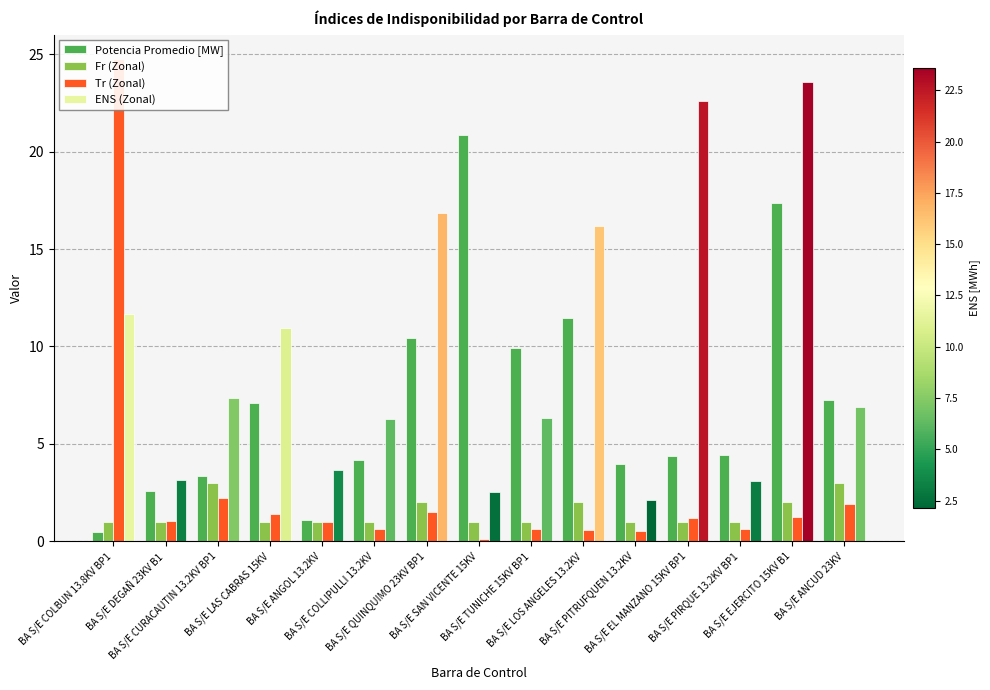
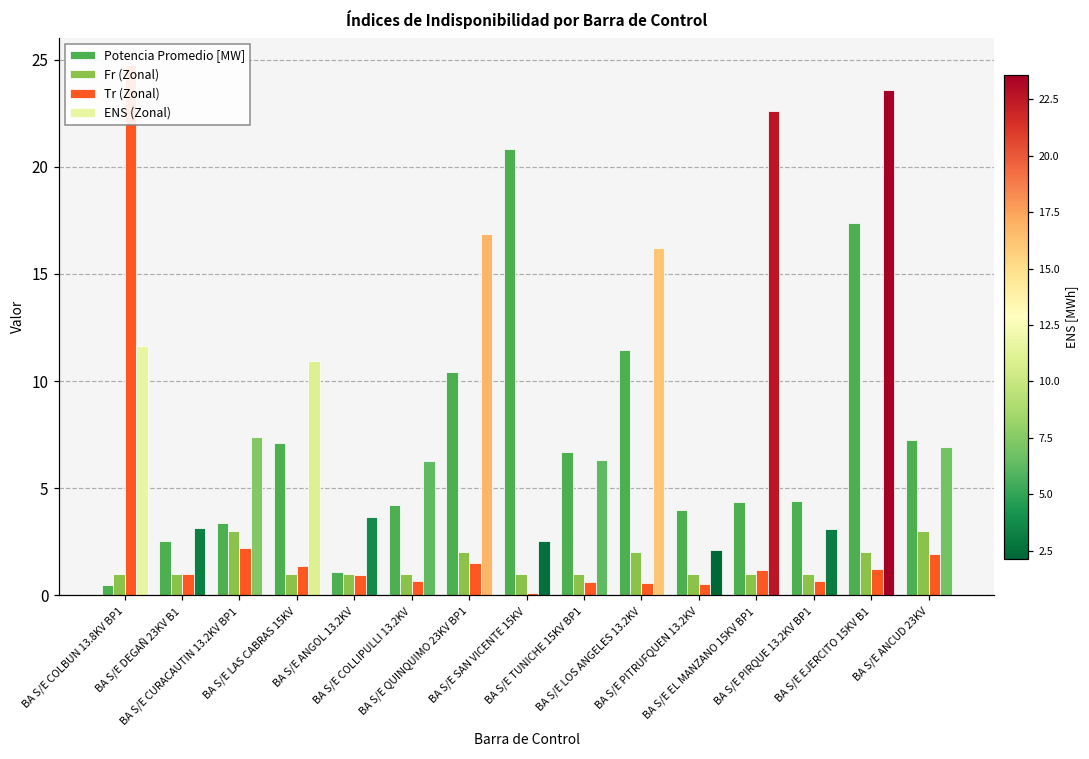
  {
    "Potencia Promedio [MW]": {
      "BA S/E COLBUN 13.8KV BP1": 0.5,
      "BA S/E DEGAÑ 23KV B1": 2.6,
      "BA S/E CURACAUTIN 13.2KV BP1": 3.4,
      "BA S/E LAS CABRAS 15KV": 7.1,
      "BA S/E ANGOL 13.2KV": 1.1,
      "BA S/E COLLIPULLI 13.2KV": 4.2,
      "BA S/E QUINQUIMO 23KV BP1": 10.4,
      "BA S/E SAN VICENTE 15KV": 20.9,
-     "BA S/E TUNICHE 15KV BP1": 9.9,
+     "BA S/E TUNICHE 15KV BP1": 6.7,
      "BA S/E LOS ANGELES 13.2KV": 11.5,
      "BA S/E PITRUFQUEN 13.2KV": 4.0,
      "BA S/E EL MANZANO 15KV BP1": 4.4,
      "BA S/E PIRQUE 13.2KV BP1": 4.4,
      "BA S/E EJERCITO 15KV B1": 17.4,
      "BA S/E ANCUD 23KV": 7.2
    },
    "Fr (Zonal)": {
      "BA S/E COLBUN 13.8KV BP1": 1.0,
      "BA S/E DEGAÑ 23KV B1": 1.0,
      "BA S/E CURACAUTIN 13.2KV BP1": 3.0,
      "BA S/E LAS CABRAS 15KV": 1.0,
      "BA S/E ANGOL 13.2KV": 1.0,
      "BA S/E COLLIPULLI 13.2KV": 1.0,
      "BA S/E QUINQUIMO 23KV BP1": 2.0,
      "BA S/E SAN VICENTE 15KV": 1.0,
      "BA S/E TUNICHE 15KV BP1": 1.0,
      "BA S/E LOS ANGELES 13.2KV": 2.0,
      "BA S/E PITRUFQUEN 13.2KV": 1.0,
      "BA S/E EL MANZANO 15KV BP1": 1.0,
      "BA S/E PIRQUE 13.2KV BP1": 1.0,
      "BA S/E EJERCITO 15KV B1": 2.0,
      "BA S/E ANCUD 23KV": 3.0
    },
    "Tr (Zonal)": {
      "BA S/E DEGAÑ 23KV B1": 1.0,
      "BA S/E CURACAUTIN 13.2KV BP1": 2.2,
      "BA S/E LAS CABRAS 15KV": 1.4,
      "BA S/E ANGOL 13.2KV": 1.0,
      "BA S/E COLLIPULLI 13.2KV": 0.6,
      "BA S/E QUINQUIMO 23KV BP1": 1.5,
      "BA S/E TUNICHE 15KV BP1": 0.6,
      "BA S/E LOS ANGELES 13.2KV": 0.6,
      "BA S/E PITRUFQUEN 13.2KV": 0.5,
      "BA S/E EL MANZANO 15KV BP1": 1.2,
      "BA S/E PIRQUE 13.2KV BP1": 0.6,
      "BA S/E EJERCITO 15KV B1": 1.2,
      "BA S/E ANCUD 23KV": 1.9
    },
    "ENS (Zonal)": {
      "BA S/E COLBUN 13.8KV BP1": 11.6,
      "BA S/E DEGAÑ 23KV B1": 3.1,
      "BA S/E CURACAUTIN 13.2KV BP1": 7.4,
      "BA S/E LAS CABRAS 15KV": 10.9,
      "BA S/E ANGOL 13.2KV": 3.7,
      "BA S/E COLLIPULLI 13.2KV": 6.3,
      "BA S/E QUINQUIMO 23KV BP1": 16.9,
      "BA S/E SAN VICENTE 15KV": 2.5,
      "BA S/E TUNICHE 15KV BP1": 6.3,
      "BA S/E LOS ANGELES 13.2KV": 16.2,
      "BA S/E PITRUFQUEN 13.2KV": 2.1,
      "BA S/E EL MANZANO 15KV BP1": 22.6,
      "BA S/E PIRQUE 13.2KV BP1": 3.1,
      "BA S/E EJERCITO 15KV B1": 23.6,
      "BA S/E ANCUD 23KV": 6.9
    }
  }
